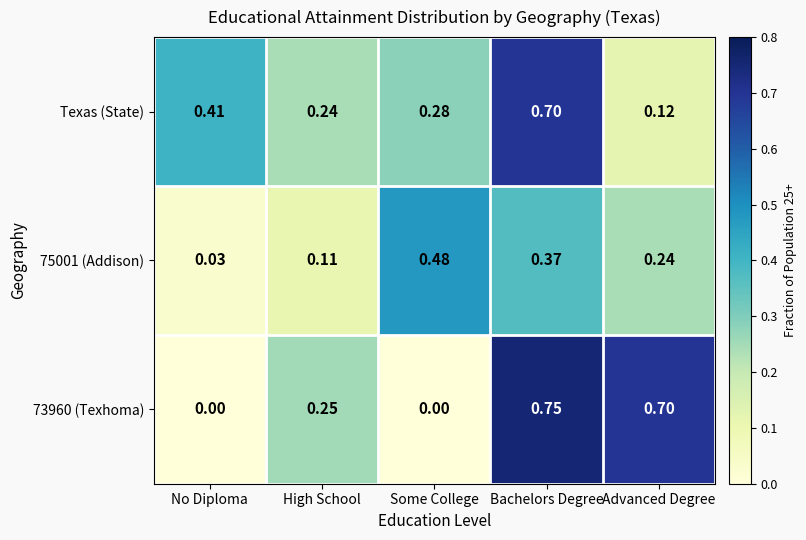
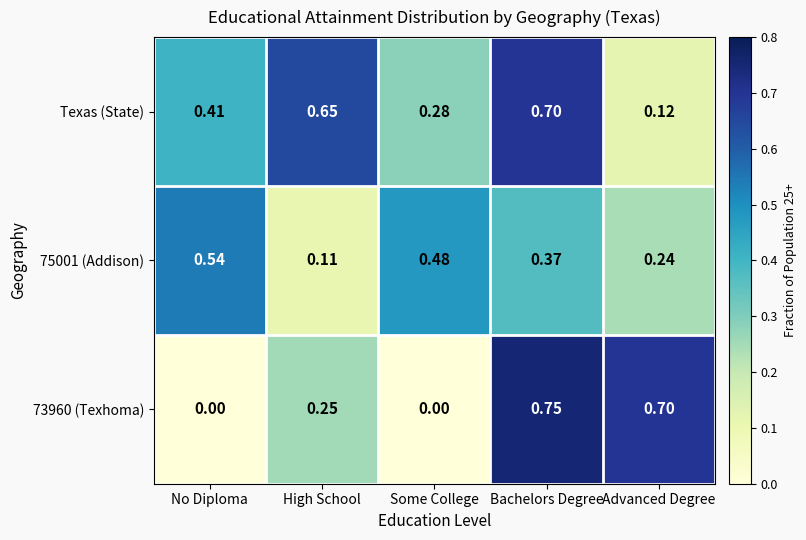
  {
    "Texas (State)": {
      "No Diploma": 0.41,
-     "High School": 0.24,
+     "High School": 0.65,
      "Some College": 0.28,
      "Bachelors Degree": 0.70,
      "Advanced Degree": 0.12
    },
    "75001 (Addison)": {
-     "No Diploma": 0.03,
+     "No Diploma": 0.54,
      "High School": 0.11,
      "Some College": 0.48,
      "Bachelors Degree": 0.37,
      "Advanced Degree": 0.24
    },
    "73960 (Texhoma)": {
      "No Diploma": 0.00,
      "High School": 0.25,
      "Some College": 0.00,
      "Bachelors Degree": 0.75,
      "Advanced Degree": 0.70
    }
  }
